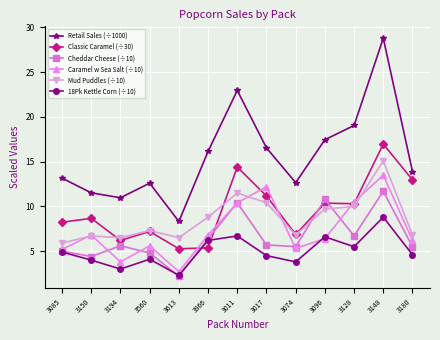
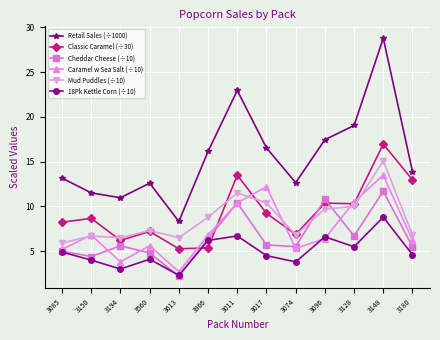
  {
    "Classic Caramel (÷30)": {
      "3085": 8,
      "3150": 9,
      "3194": 6,
      "3613": 5,
      "3966": 5,
-     "3011": 14.4,
-     "3017": 11,
+     "3011": 13.5,
+     "3017": 9,
      "3096": 10,
      "3148": 17,
      "3180": 13
    }
  }
